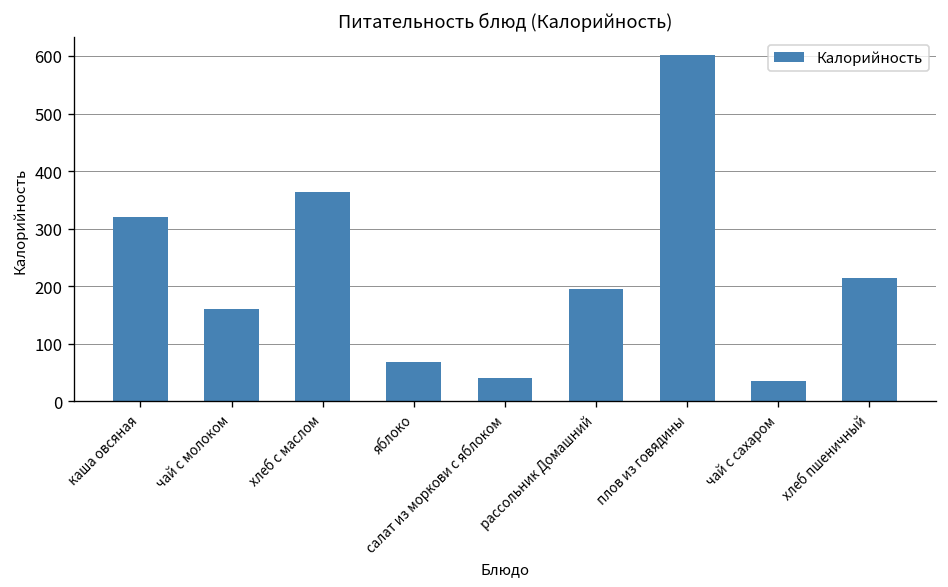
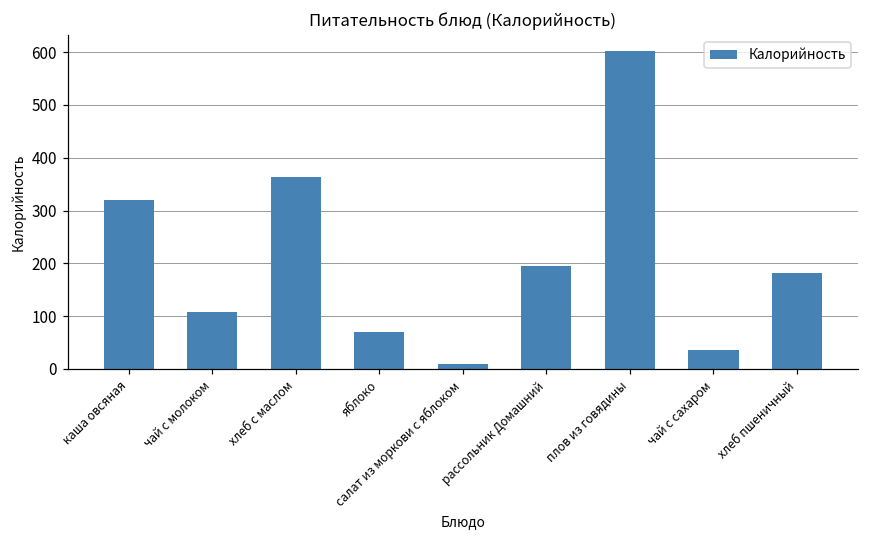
  {
    "каша овсяная": 320,
-   "чай с молоком": 160,
+   "чай с молоком": 110,
    "хлеб с маслом": 360,
    "яблоко": 70,
-   "салат из моркови с яблоком": 40,
+   "салат из моркови с яблоком": 10,
    "рассольник Домашний": 190,
    "плов из говядины": 600,
    "чай с сахаром": 40,
-   "хлеб пшеничный": 210
+   "хлеб пшеничный": 180
  }
